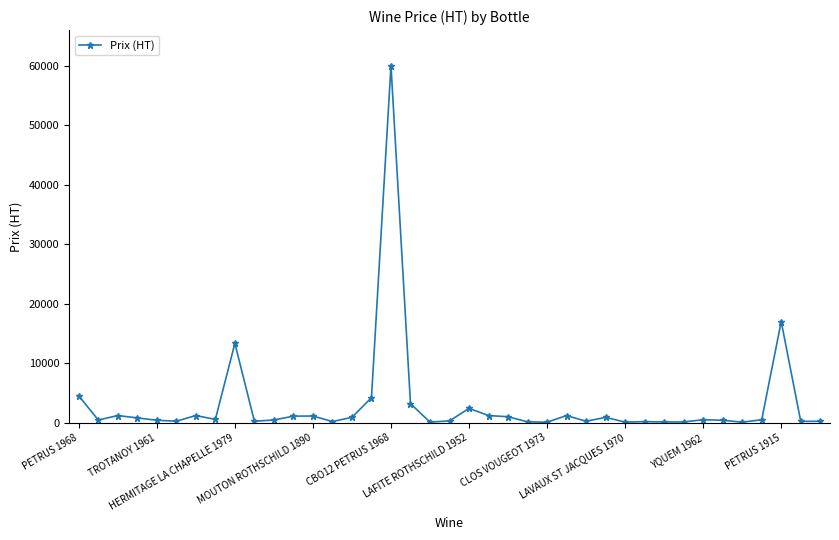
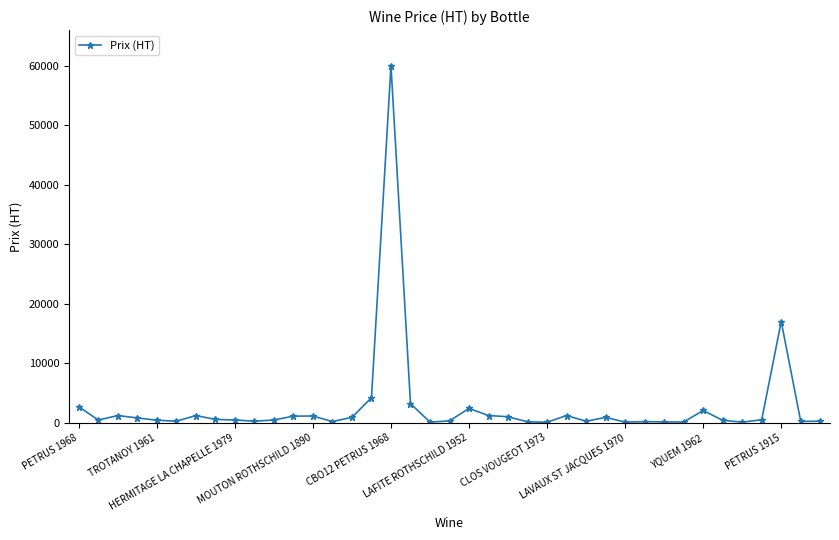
  {
-   "PETRUS 1968": 5000,
+   "PETRUS 1968": 3000,
    "TROTANOY 1961": 0,
-   "HERMITAGE LA CHAPELLE 1979": 13000,
+   "HERMITAGE LA CHAPELLE 1979": 0,
    "MOUTON ROTHSCHILD 1890": 1000,
    "CBO12 PETRUS 1968": 60000,
    "LAFITE ROTHSCHILD 1952": 2000,
    "CLOS VOUGEOT 1973": 0,
    "LAVAUX ST JACQUES 1970": 0,
-   "YQUEM 1962": 1000,
+   "YQUEM 1962": 2000,
    "PETRUS 1915": 17000
  }
